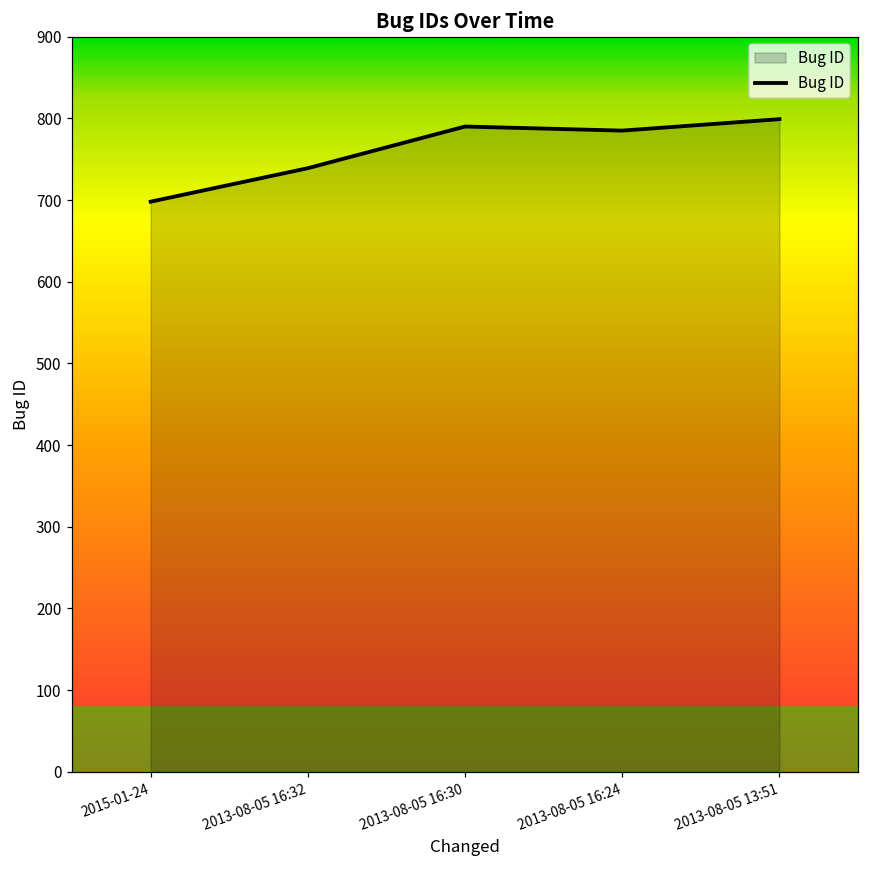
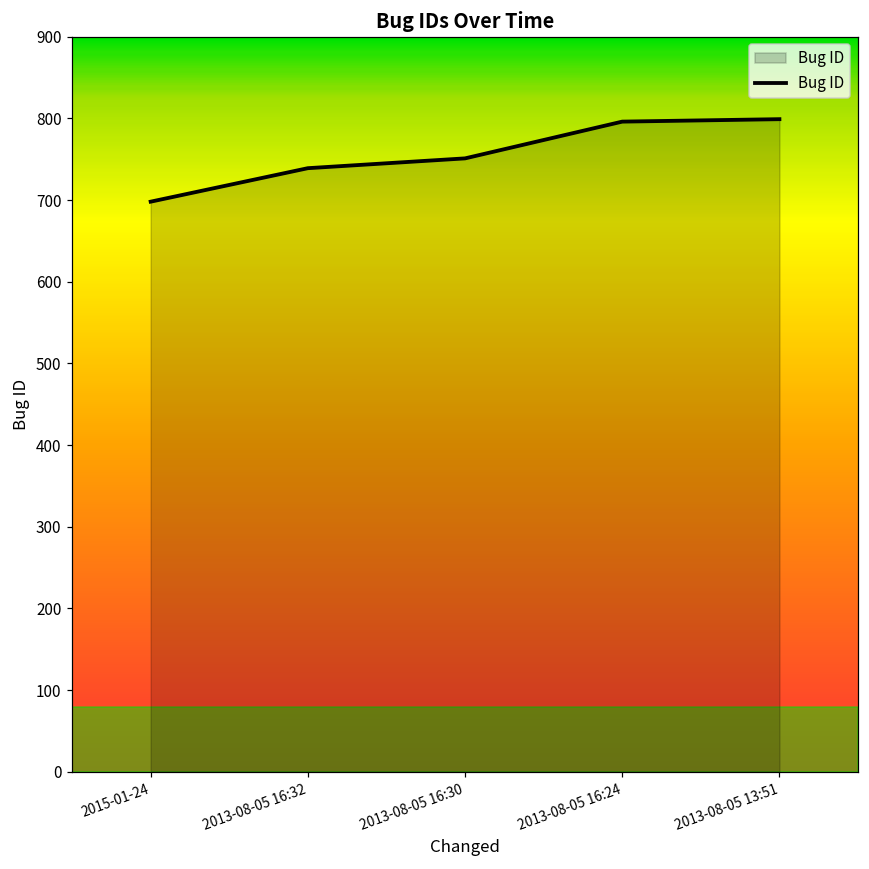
  {
    "2015-01-24": 700,
    "2013-08-05 16:32": 740,
-   "2013-08-05 16:30": 790,
-   "2013-08-05 16:24": 790,
+   "2013-08-05 16:30": 750,
+   "2013-08-05 16:24": 800,
    "2013-08-05 13:51": 800
  }
